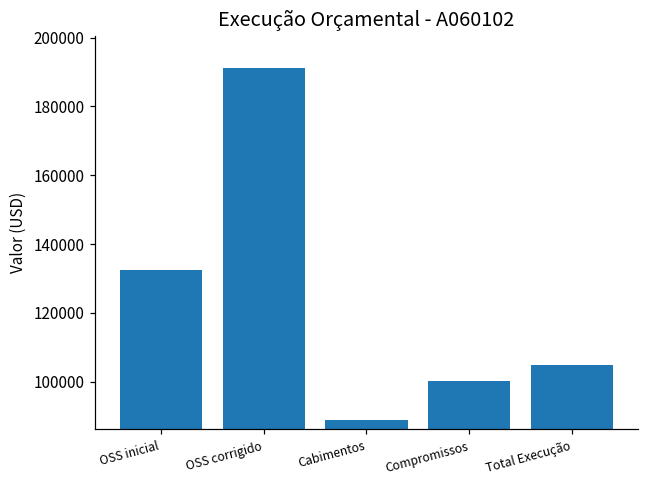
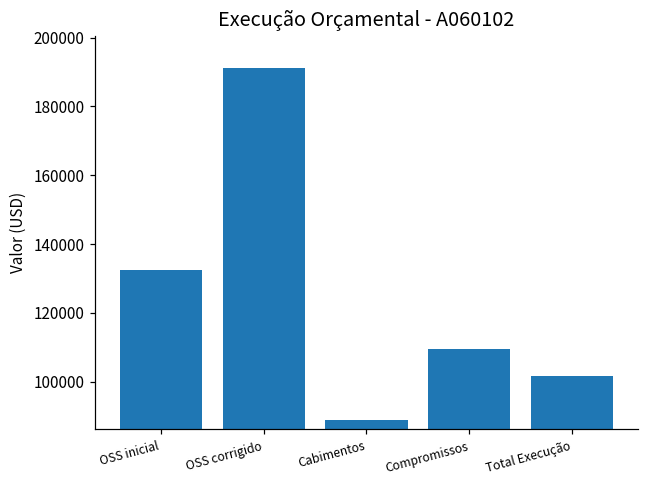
  {
    "OSS inicial": 132000,
    "OSS corrigido": 191000,
    "Cabimentos": 89000,
-   "Compromissos": 100000,
-   "Total Execução": 105000
+   "Compromissos": 110000,
+   "Total Execução": 102000
  }
